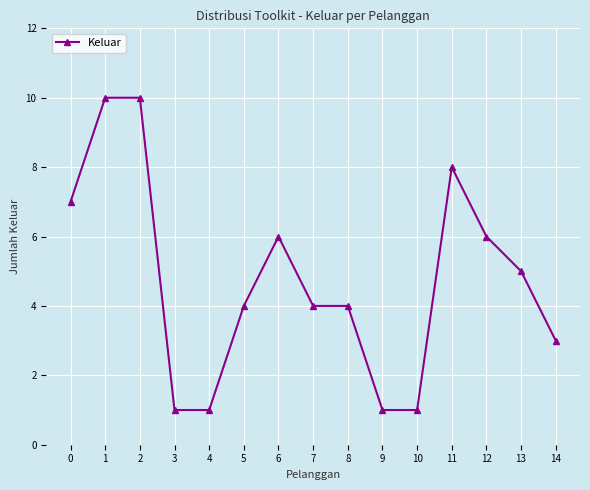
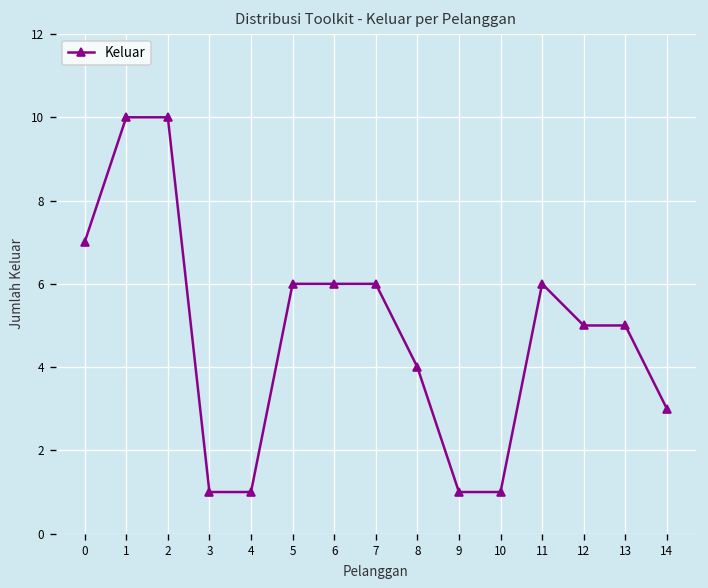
  {
    "0": 7,
    "1": 10,
    "2": 10,
    "3": 1,
    "4": 1,
-   "5": 4,
+   "5": 6,
    "6": 6,
-   "7": 4,
+   "7": 6,
    "8": 4,
    "9": 1,
    "10": 1,
-   "11": 8,
-   "12": 6,
+   "11": 6,
+   "12": 5,
    "13": 5,
    "14": 3
  }
